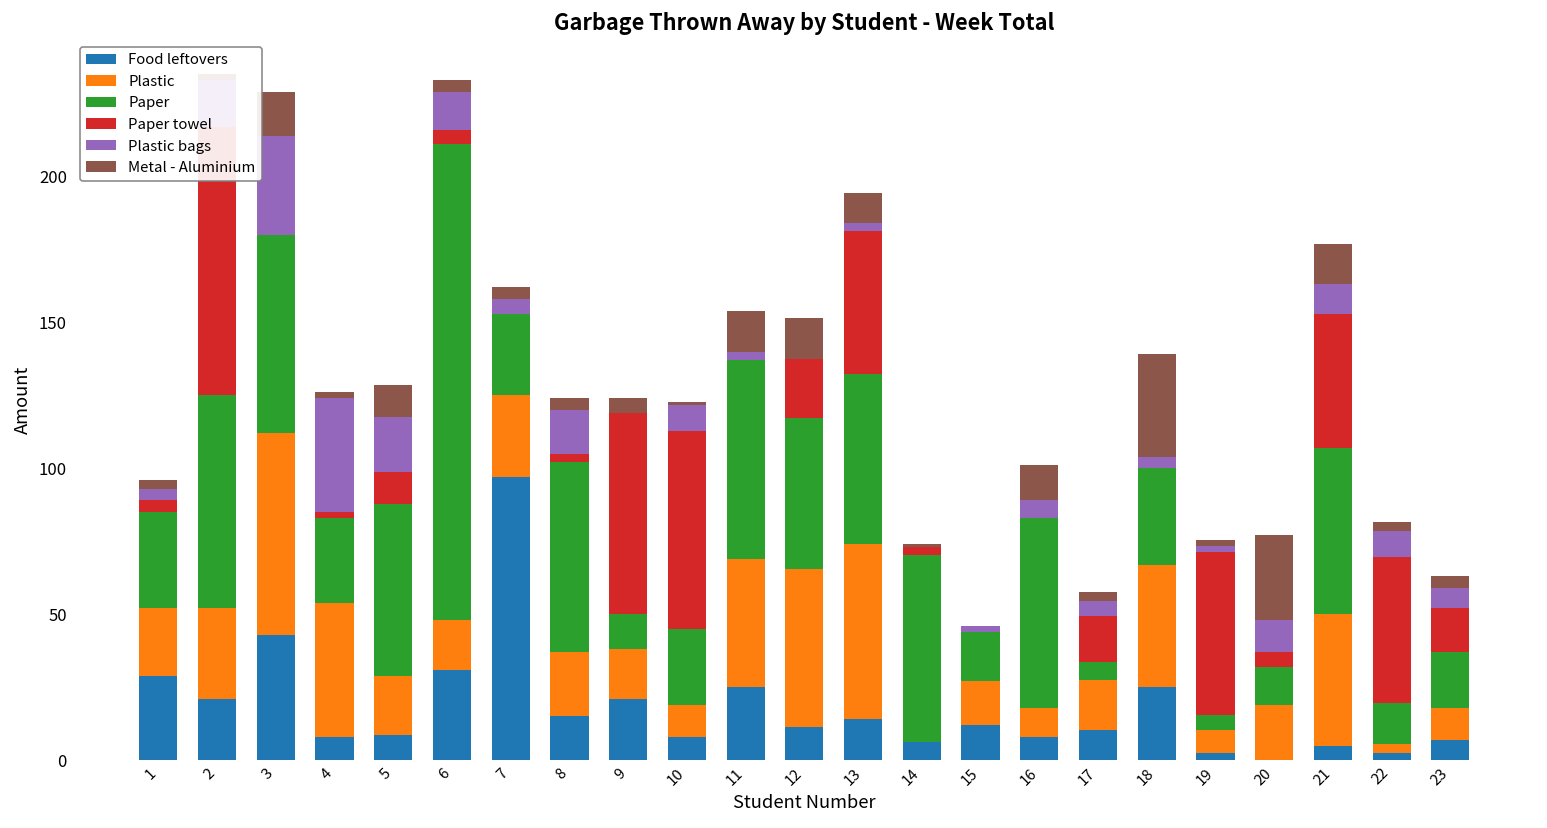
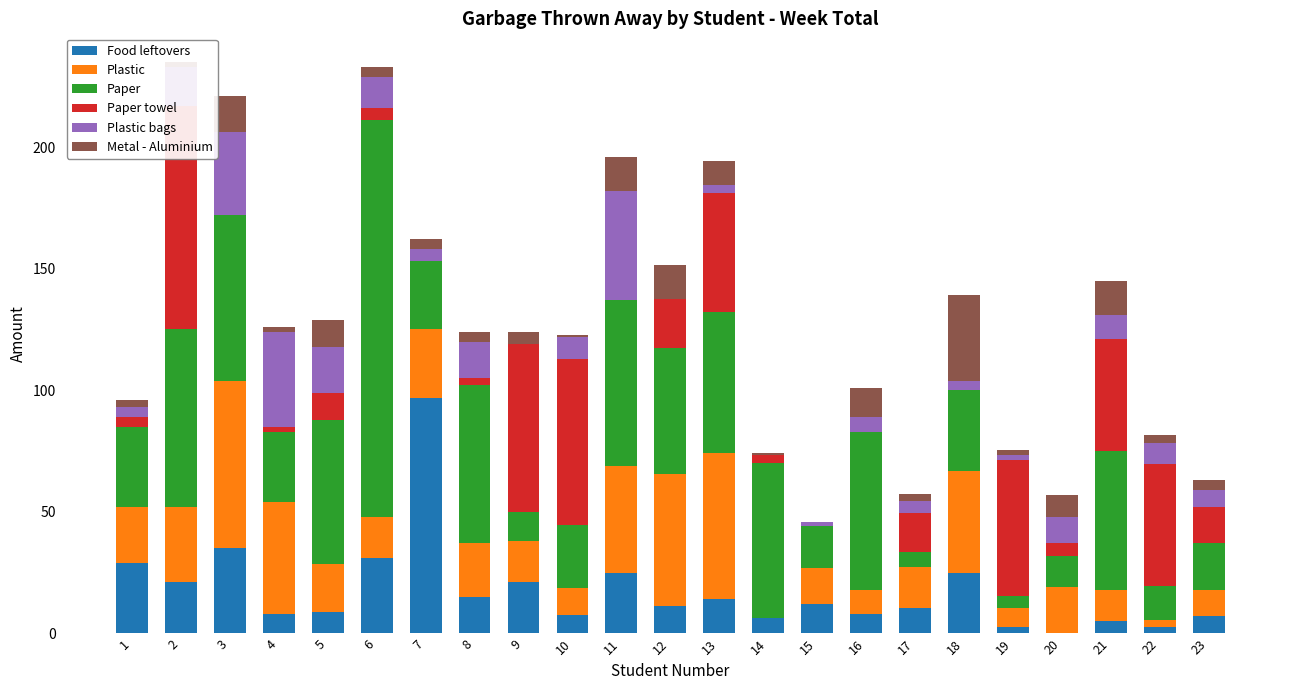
  {
    "Food leftovers": {
      "1": 29,
      "2": 21,
-     "3": 43,
+     "3": 35,
      "4": 8,
      "5": 9,
      "6": 31,
      "7": 97,
      "8": 15,
      "9": 21,
      "10": 8,
      "11": 25,
      "12": 11,
      "13": 14,
      "14": 6,
      "15": 12,
      "16": 8,
      "17": 11,
      "18": 25,
      "19": 3,
      "20": 0,
      "21": 5,
      "22": 3,
      "23": 7
    },
    "Plastic": {
      "1": 23,
      "2": 31,
      "3": 69,
      "4": 46,
      "5": 20,
      "6": 17,
      "7": 28,
      "8": 22,
      "9": 17,
      "10": 11,
      "11": 44,
      "12": 54,
      "13": 60,
      "14": 0,
      "15": 15,
      "16": 10,
      "17": 17,
      "18": 42,
      "19": 8,
      "20": 19,
-     "21": 45,
+     "21": 13,
      "22": 3,
      "23": 11
    },
    "Paper": {
      "1": 33,
      "2": 73,
      "3": 68,
      "4": 29,
      "5": 59,
      "6": 163,
      "7": 28,
      "8": 65,
      "9": 12,
      "10": 26,
      "11": 68,
      "12": 52,
      "13": 58,
      "14": 64,
      "15": 17,
      "16": 65,
      "17": 6,
      "18": 33,
      "19": 5,
      "20": 13,
      "21": 57,
      "22": 14,
      "23": 19
    },
    "Paper towel": {
      "1": 4,
      "3": 0,
      "4": 2,
      "5": 11,
      "6": 5,
      "7": 0,
      "8": 3,
      "9": 69,
      "10": 68,
      "11": 0,
      "12": 20,
      "13": 49,
      "14": 3,
      "15": 0,
      "16": 0,
      "17": 16,
      "18": 0,
      "19": 56,
      "20": 5,
      "21": 46,
      "22": 50,
      "23": 15
    },
    "Plastic bags": {
      "1": 4,
      "3": 34,
      "4": 39,
      "5": 19,
      "6": 13,
      "7": 5,
      "8": 15,
      "9": 0,
      "10": 9,
-     "11": 3,
+     "11": 45,
      "12": 0,
      "13": 3,
      "14": 0,
      "15": 2,
      "16": 6,
      "17": 5,
      "18": 4,
      "19": 2,
      "20": 11,
      "21": 10,
      "22": 9,
      "23": 7
    },
    "Metal - Aluminium": {
      "1": 3,
      "3": 15,
      "4": 2,
      "5": 11,
      "6": 4,
      "7": 4,
      "8": 4,
      "9": 5,
      "11": 14,
      "12": 14,
      "13": 10,
      "15": 0,
      "16": 12,
      "17": 3,
      "18": 35,
      "19": 2,
-     "20": 29,
+     "20": 9,
      "21": 14,
      "22": 3,
      "23": 4
    }
  }
